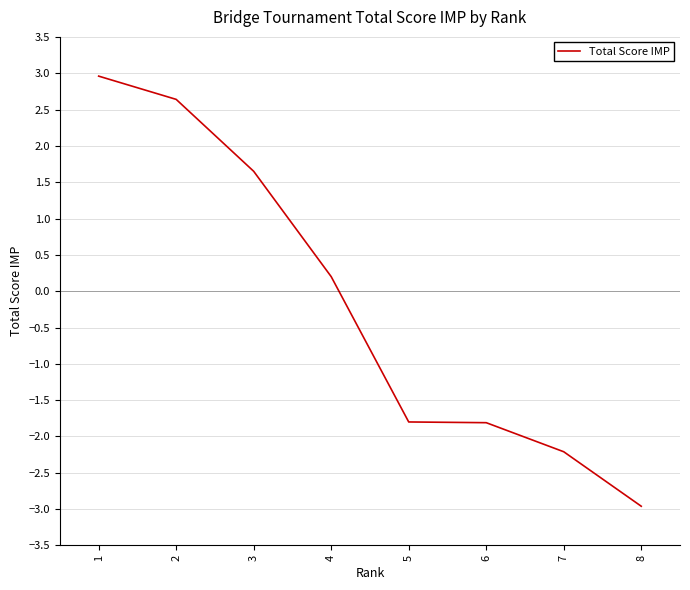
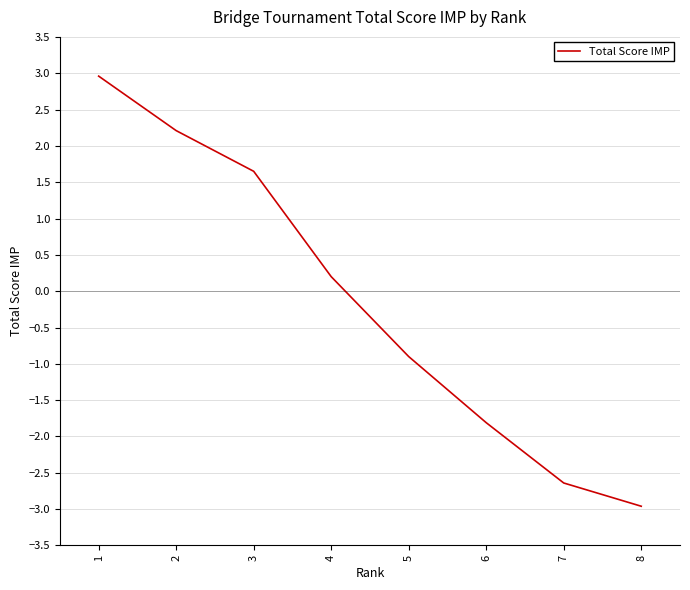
  {
    "1": 3.0,
-   "2": 2.6,
+   "2": 2.2,
    "3": 1.7,
    "4": 0.2,
-   "5": -1.8,
+   "5": -0.9,
    "6": -1.8,
-   "7": -2.2,
+   "7": -2.6,
    "8": -3.0
  }
